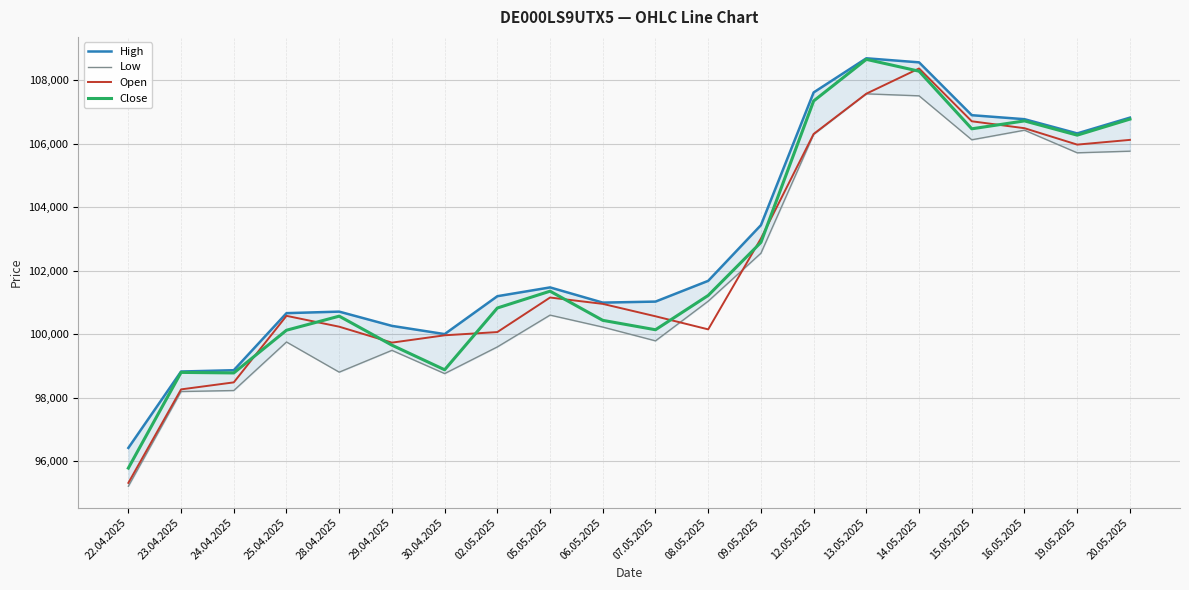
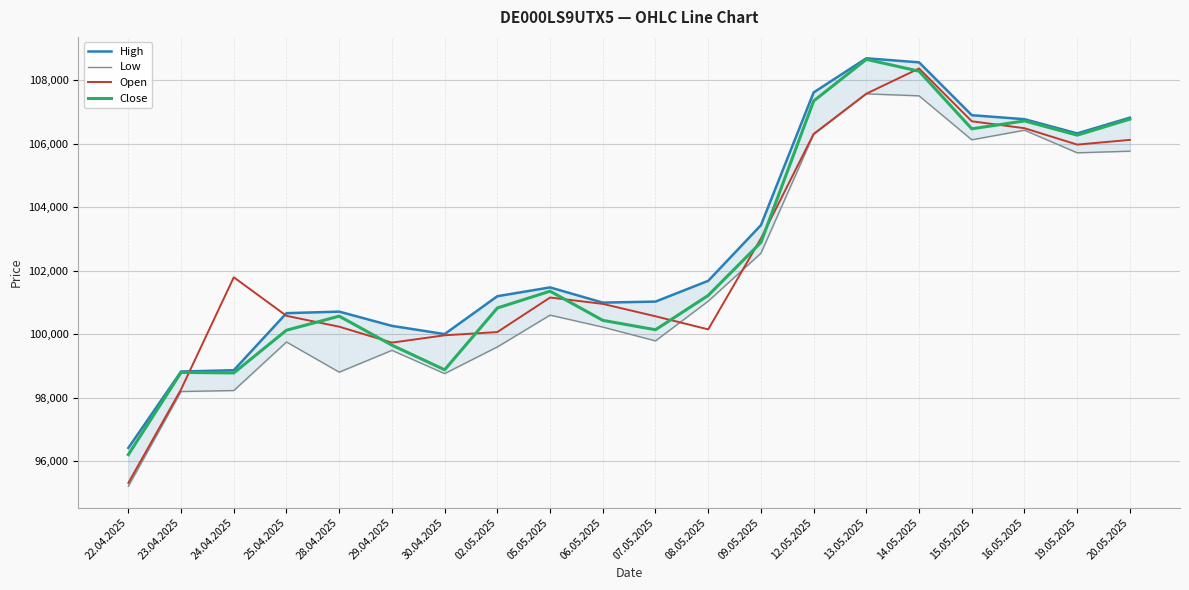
  {
    "High": {
      "22.04.2025": "96,400",
      "24.04.2025": "98,900",
      "25.04.2025": "100,700",
      "28.04.2025": "100,700",
      "29.04.2025": "100,300",
      "02.05.2025": "101,200",
      "05.05.2025": "101,500",
      "07.05.2025": "101,000",
      "08.05.2025": "101,700",
      "09.05.2025": "103,400",
      "12.05.2025": "107,600",
      "14.05.2025": "108,600",
      "15.05.2025": "106,900"
    },
    "Low": {
      "22.04.2025": "95,200",
      "24.04.2025": "98,200",
      "25.04.2025": "99,800",
      "28.04.2025": "98,800",
      "29.04.2025": "99,500",
      "30.04.2025": "98,800",
      "02.05.2025": "99,600",
      "05.05.2025": "100,600",
      "06.05.2025": "100,200",
      "07.05.2025": "99,800",
      "08.05.2025": "101,000",
      "09.05.2025": "102,500",
      "14.05.2025": "107,500",
      "15.05.2025": "106,100",
      "19.05.2025": "105,700",
      "20.05.2025": "105,800"
    },
    "Open": {
      "22.04.2025": "95,300",
-     "24.04.2025": "98,500",
+     "24.04.2025": "101,800",
      "25.04.2025": "100,600",
      "28.04.2025": "100,200",
      "29.04.2025": "99,700",
      "02.05.2025": "100,100",
      "05.05.2025": "101,200",
      "07.05.2025": "100,600",
      "08.05.2025": "100,100",
      "09.05.2025": "103,000",
      "14.05.2025": "108,400",
      "15.05.2025": "106,700",
      "19.05.2025": "106,000",
      "20.05.2025": "106,100"
    },
    "Close": {
-     "22.04.2025": "95,800",
+     "22.04.2025": "96,200",
      "24.04.2025": "98,800",
      "25.04.2025": "100,100",
      "28.04.2025": "100,600",
      "29.04.2025": "99,700",
      "30.04.2025": "98,900",
      "02.05.2025": "100,800",
      "05.05.2025": "101,400",
      "06.05.2025": "100,400",
      "07.05.2025": "100,100",
      "08.05.2025": "101,200",
      "09.05.2025": "102,900",
      "12.05.2025": "107,300",
      "14.05.2025": "108,300",
      "15.05.2025": "106,500"
    }
  }
